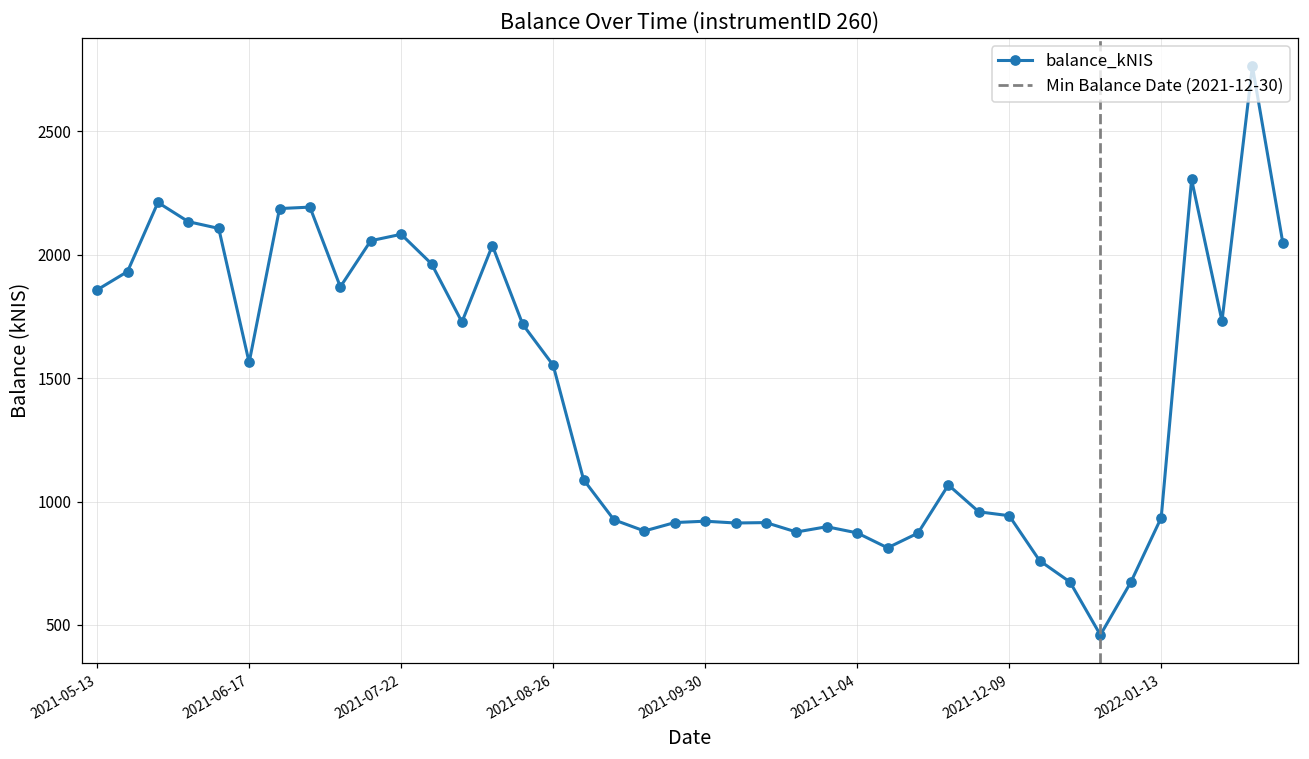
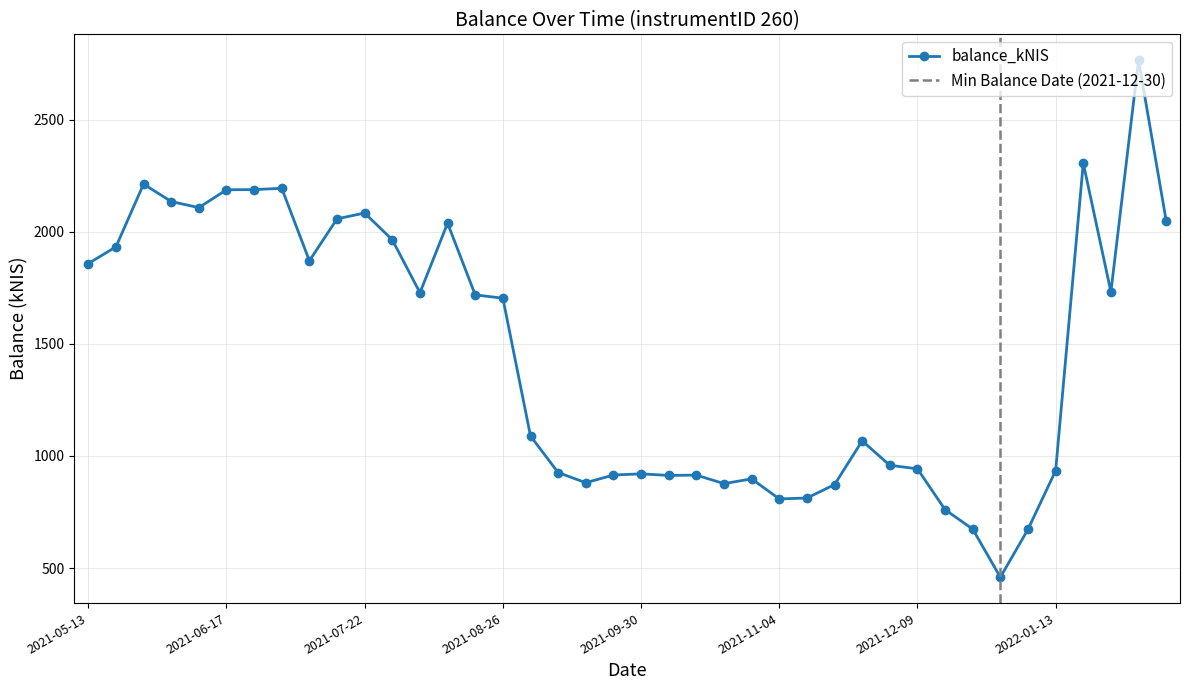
  {
    "2021-05-13": 1860,
-   "2021-06-17": 1560,
+   "2021-06-17": 2190,
    "2021-07-22": 2080,
-   "2021-08-26": 1550,
+   "2021-08-26": 1700,
    "2021-09-30": 920,
-   "2021-11-04": 870,
+   "2021-11-04": 810,
    "2021-12-09": 940,
    "2022-01-13": 930
  }
